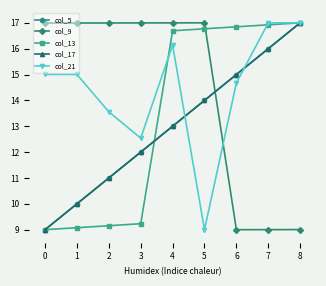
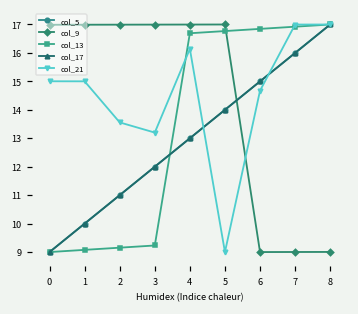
  {
    "col_21": {
      "0": 15.0,
      "1": 15.0,
      "2": 13.6,
-     "3": 12.5,
+     "3": 13.2,
      "4": 16.1,
      "5": 9.0,
      "6": 14.7
    }
  }
